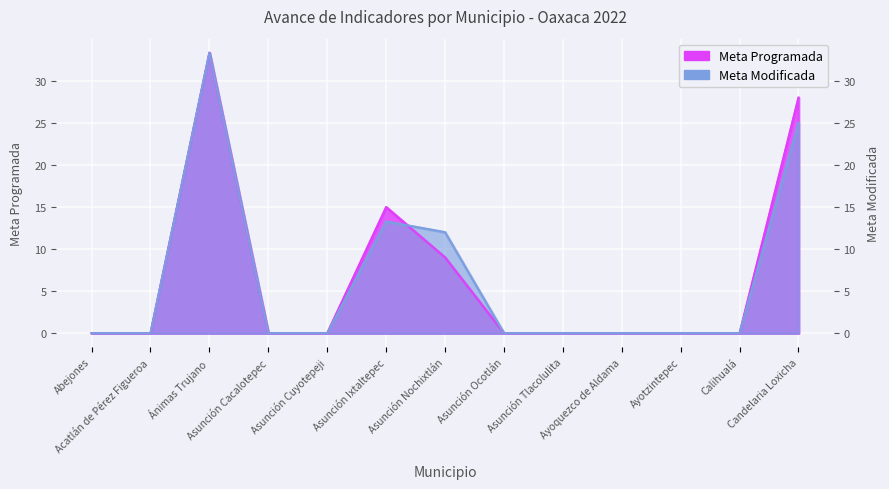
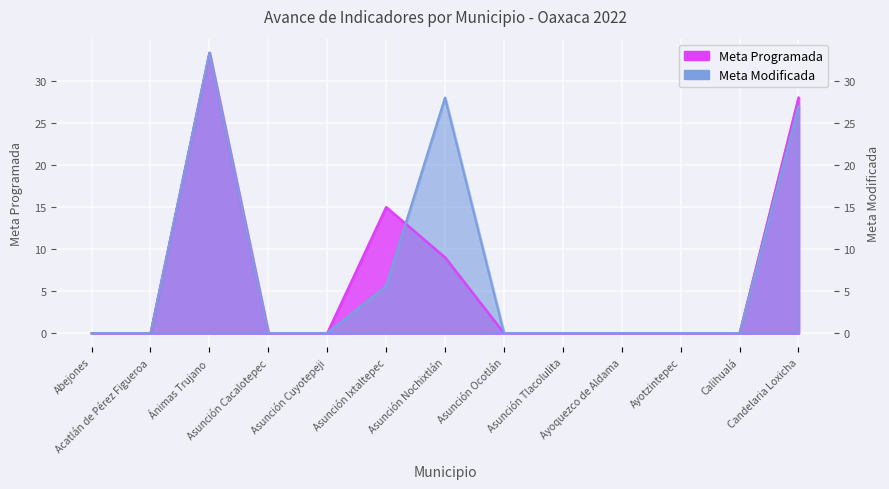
  {
    "Meta Programada": {
      "Asunción Ixtaltepec": 15,
      "Asunción Nochixtlán": 9,
      "Candelaria Loxicha": 28
    },
    "Meta Modificada": {
-     "Asunción Ixtaltepec": 13,
-     "Asunción Nochixtlán": 12,
-     "Candelaria Loxicha": 25
+     "Asunción Ixtaltepec": 6,
+     "Asunción Nochixtlán": 28,
+     "Candelaria Loxicha": 27
    }
  }
